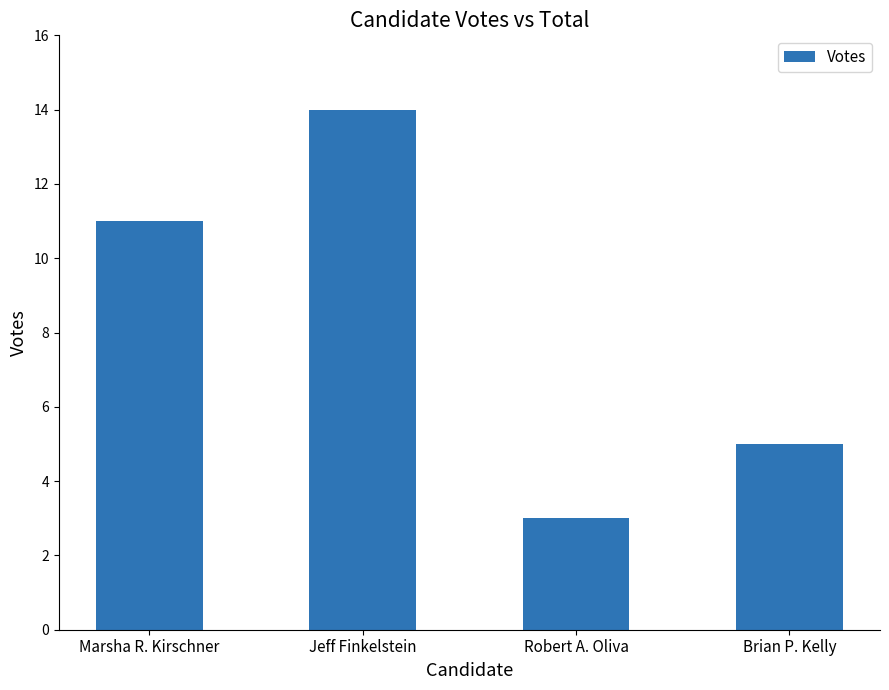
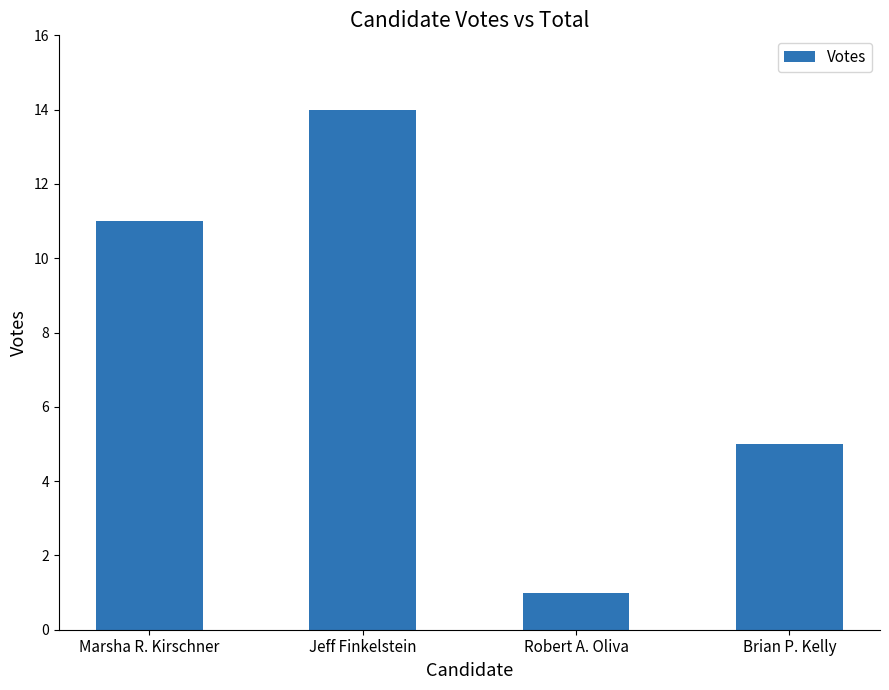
  {
    "Marsha R. Kirschner": 11,
    "Jeff Finkelstein": 14,
-   "Robert A. Oliva": 3,
+   "Robert A. Oliva": 1,
    "Brian P. Kelly": 5
  }
